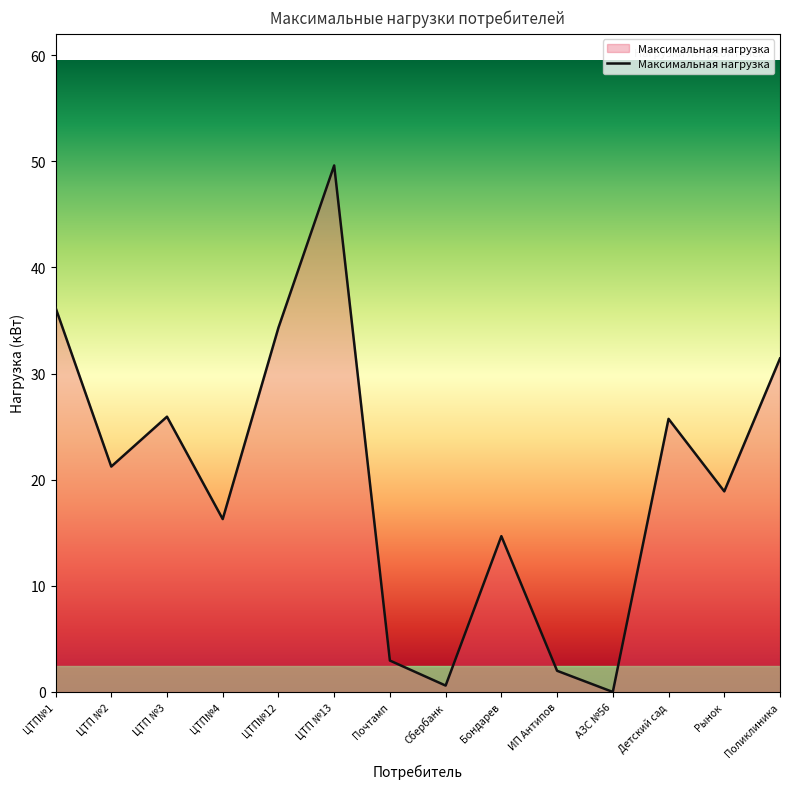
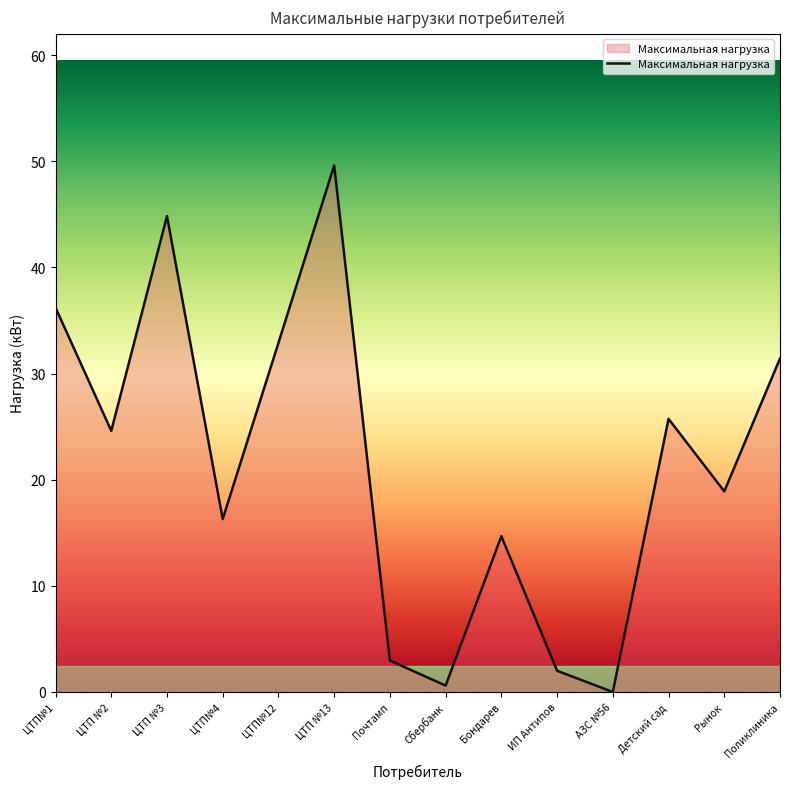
  {
    "ЦТП№1": 36.2,
-   "ЦТП №2": 21.2,
-   "ЦТП №3": 25.9,
+   "ЦТП №2": 24.6,
+   "ЦТП №3": 44.8,
    "ЦТП№4": 16.3,
-   "ЦТП№12": 34.3,
+   "ЦТП№12": 32.9,
    "ЦТП №13": 49.6,
    "Почтамп": 3.0,
    "Бондарев": 14.7,
    "Детский сад": 25.7,
    "Рынок": 18.9,
    "Поликлиника": 31.4
  }
